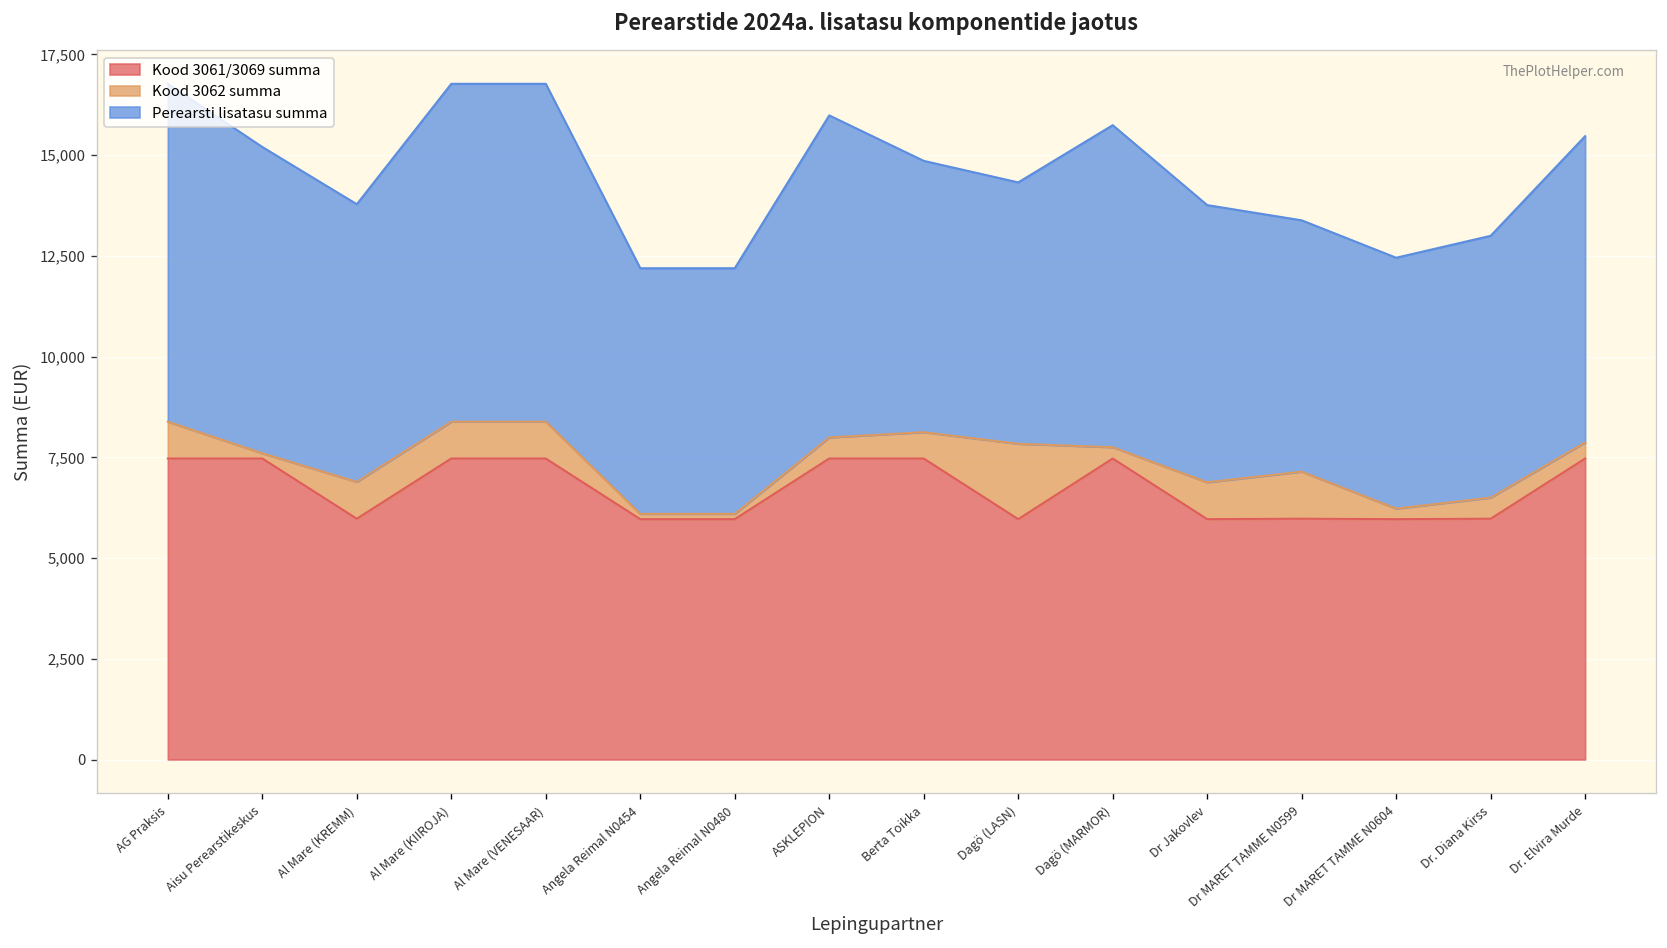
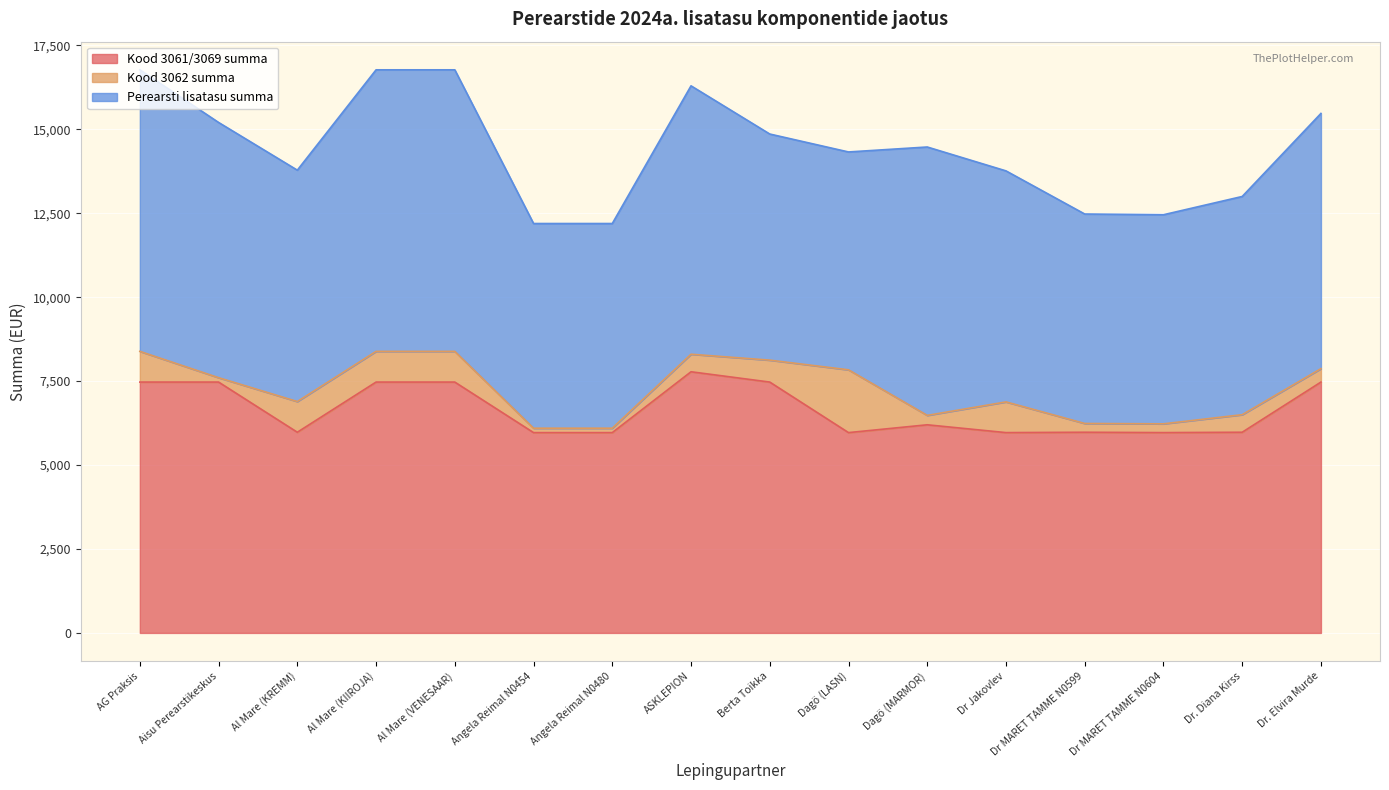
  {
    "Kood 3061/3069 summa": {
      "AG Praksis": "7,500",
      "Aisu Perearstikeskus": "7,500",
      "Al Mare (KREMM)": "6,000",
      "Al Mare (KIIROJA)": "7,500",
      "Al Mare (VENESAAR)": "7,500",
      "Angela Reimal N0454": "6,000",
      "Angela Reimal N0480": "6,000",
-     "ASKLEPION": "7,500",
+     "ASKLEPION": "7,800",
      "Berta Toikka": "7,500",
      "Dagö (LASN)": "6,000",
-     "Dagö (MARMOR)": "7,500",
+     "Dagö (MARMOR)": "6,200",
      "Dr Jakovlev": "6,000",
      "Dr MARET TAMME N0599": "6,000",
      "Dr MARET TAMME N0604": "6,000",
      "Dr. Diana Kirss": "6,000",
      "Dr. Elvira Murde": "7,500"
    },
    "Kood 3062 summa": {
      "AG Praksis": "900",
      "Aisu Perearstikeskus": "100",
      "Al Mare (KREMM)": "900",
      "Al Mare (KIIROJA)": "900",
      "Al Mare (VENESAAR)": "900",
      "Angela Reimal N0454": "100",
      "Angela Reimal N0480": "100",
      "ASKLEPION": "500",
      "Berta Toikka": "700",
      "Dagö (LASN)": "1,900",
      "Dagö (MARMOR)": "300",
      "Dr Jakovlev": "900",
-     "Dr MARET TAMME N0599": "1,200",
+     "Dr MARET TAMME N0599": "300",
      "Dr MARET TAMME N0604": "300",
      "Dr. Diana Kirss": "500",
      "Dr. Elvira Murde": "400"
    },
    "Perearsti lisatasu summa": {
      "Aisu Perearstikeskus": "7,600",
      "Al Mare (KREMM)": "6,900",
      "Al Mare (KIIROJA)": "8,400",
      "Al Mare (VENESAAR)": "8,400",
      "Angela Reimal N0454": "6,100",
      "Angela Reimal N0480": "6,100",
      "ASKLEPION": "8,000",
      "Berta Toikka": "6,700",
      "Dagö (LASN)": "6,500",
      "Dagö (MARMOR)": "8,000",
      "Dr Jakovlev": "6,900",
      "Dr MARET TAMME N0599": "6,200",
      "Dr MARET TAMME N0604": "6,200",
      "Dr. Diana Kirss": "6,500",
      "Dr. Elvira Murde": "7,600"
    }
  }
